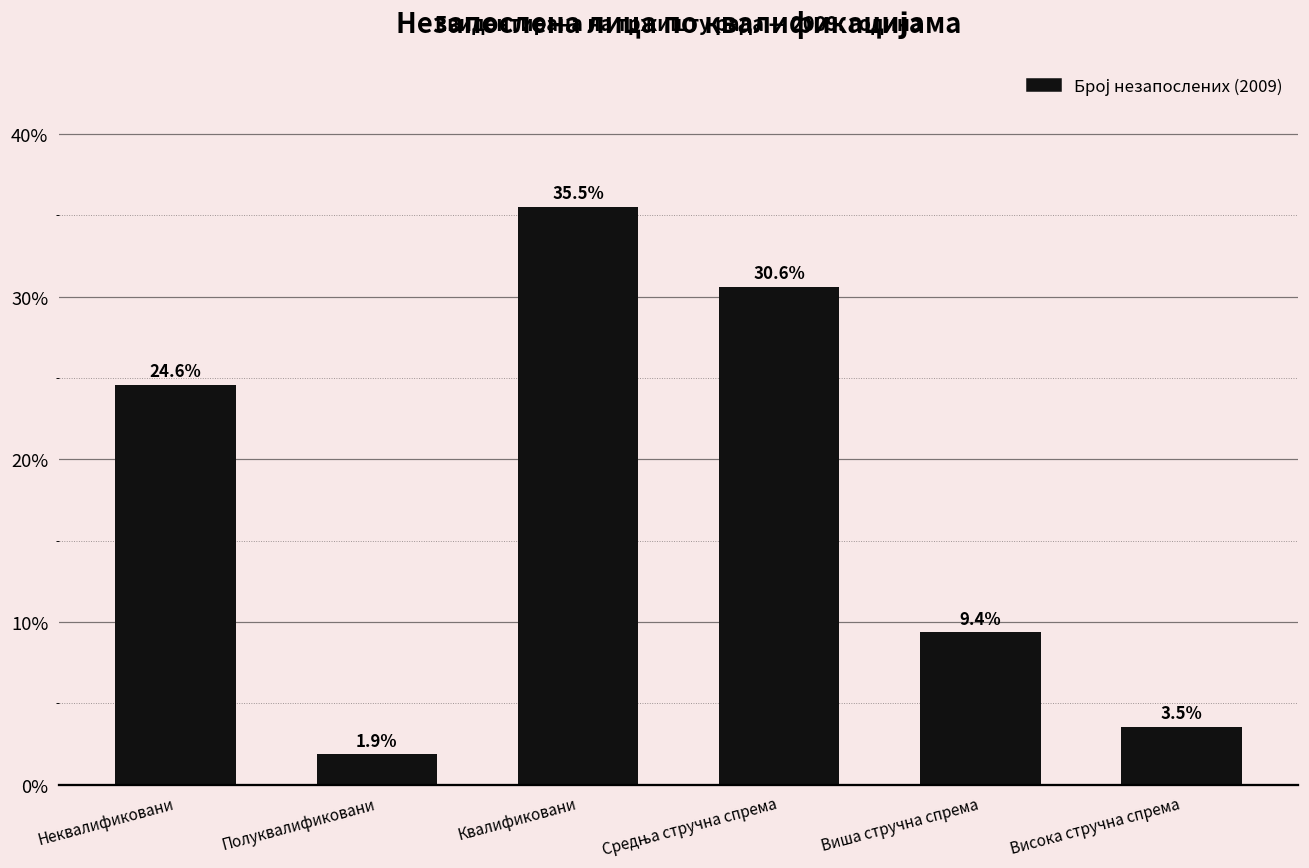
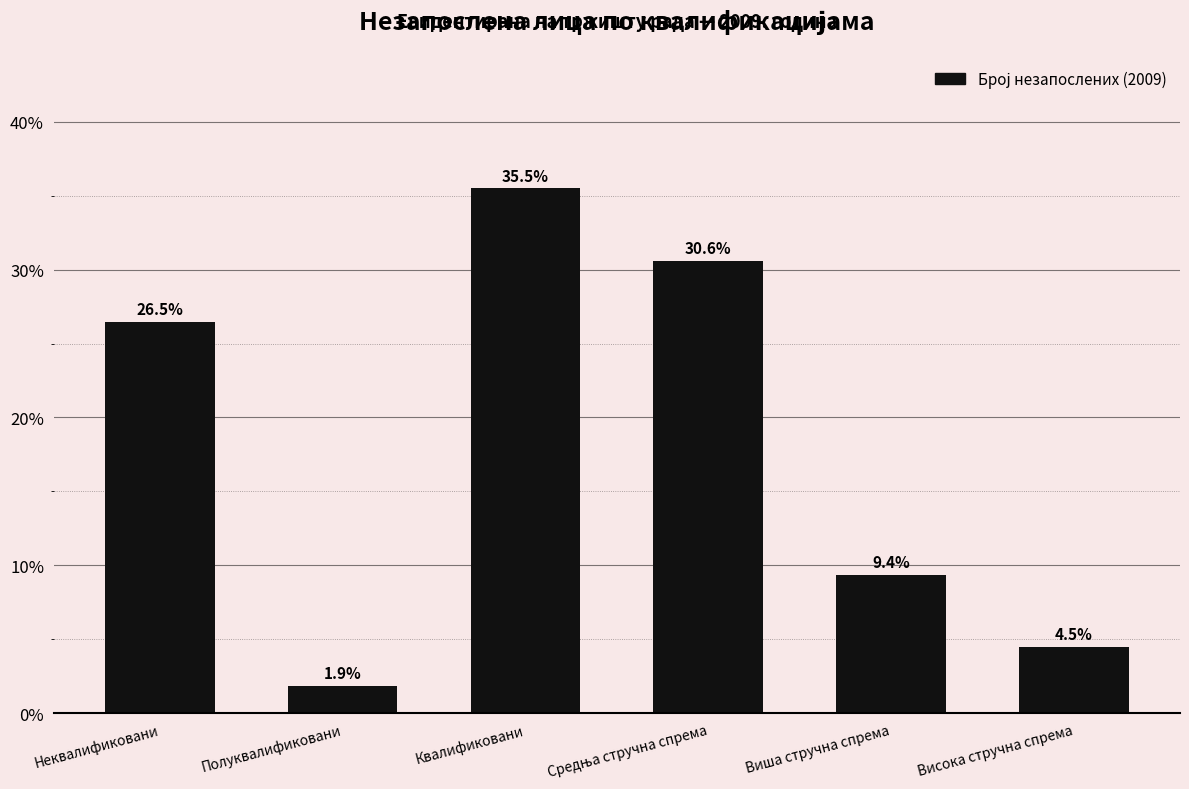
  {
-   "Неквалификовани": "24.6%",
+   "Неквалификовани": "26.5%",
    "Полуквалификовани": "1.9%",
    "Квалификовани": "35.5%",
    "Средња стручна спрема": "30.6%",
    "Виша стручна спрема": "9.4%",
-   "Висока стручна спрема": "3.5%"
+   "Висока стручна спрема": "4.5%"
  }
